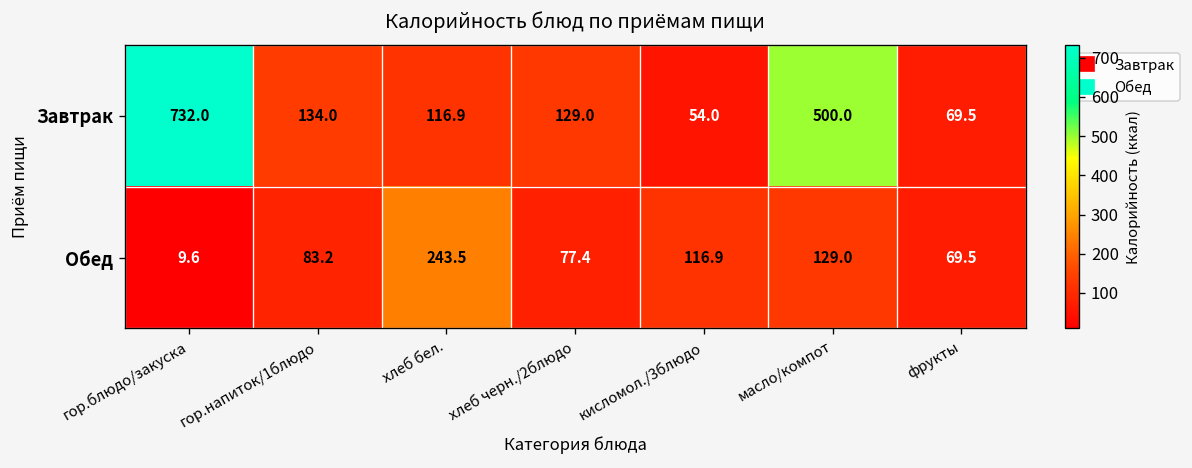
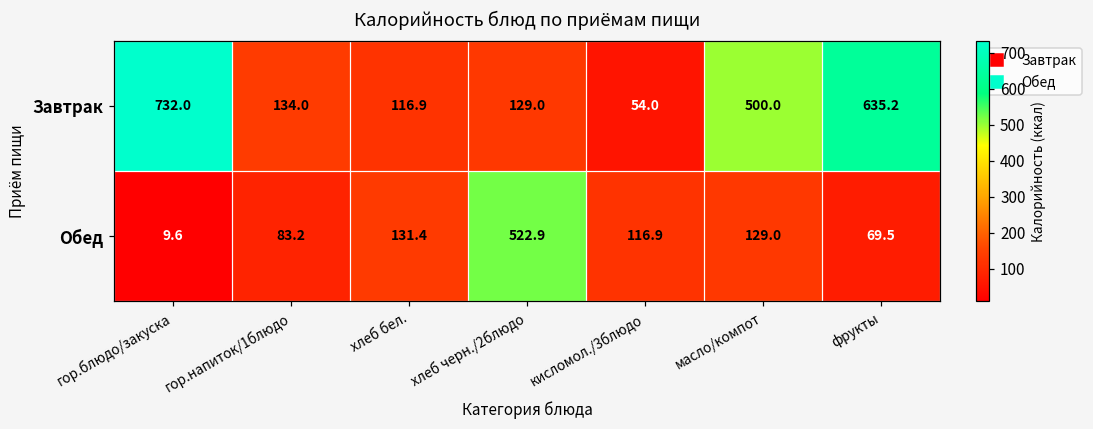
  {
    "Завтрак": {
      "гор.блюдо/закуска": 732.0,
      "гор.напиток/1блюдо": 134.0,
      "хлеб бел.": 116.9,
      "хлеб черн./2блюдо": 129.0,
      "кисломол./3блюдо": 54.0,
      "масло/компот": 500.0,
-     "фрукты": 69.5
+     "фрукты": 635.2
    },
    "Обед": {
      "гор.блюдо/закуска": 9.6,
      "гор.напиток/1блюдо": 83.2,
-     "хлеб бел.": 243.5,
-     "хлеб черн./2блюдо": 77.4,
+     "хлеб бел.": 131.4,
+     "хлеб черн./2блюдо": 522.9,
      "кисломол./3блюдо": 116.9,
      "масло/компот": 129.0,
      "фрукты": 69.5
    }
  }
